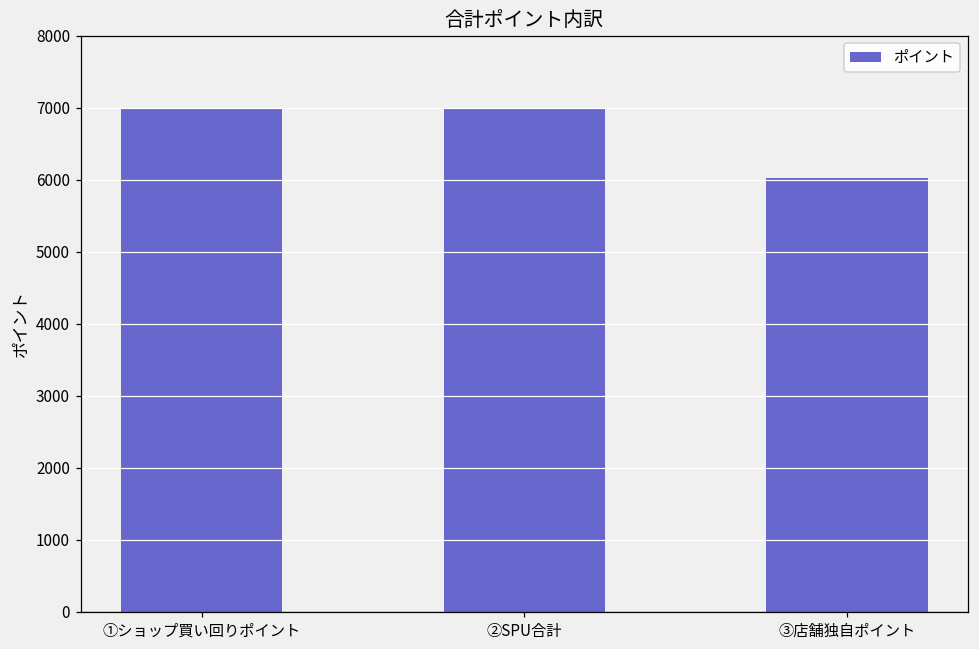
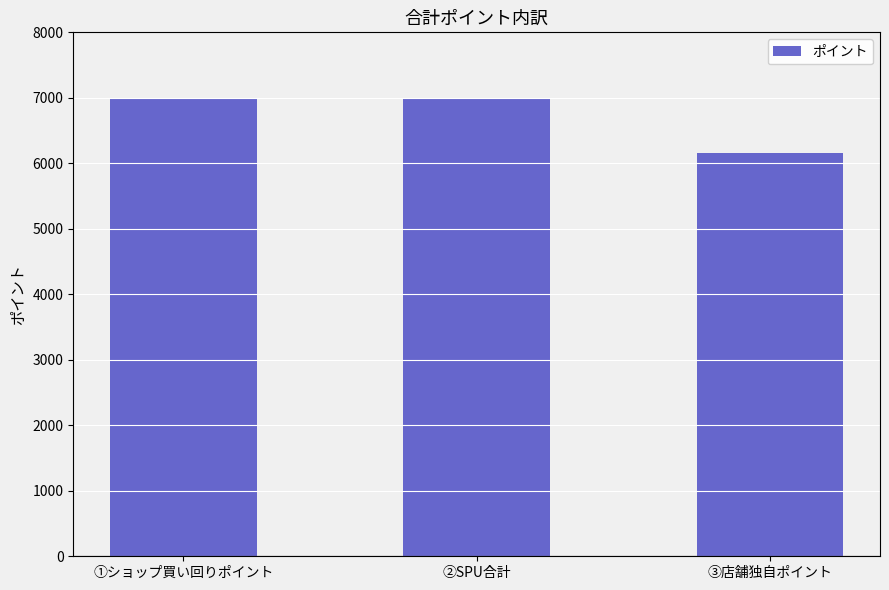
  {
    "①ショップ買い回りポイント": 7000,
    "②SPU合計": 7000,
-   "③店舗独自ポイント": 6000
+   "③店舗独自ポイント": 6200
  }
